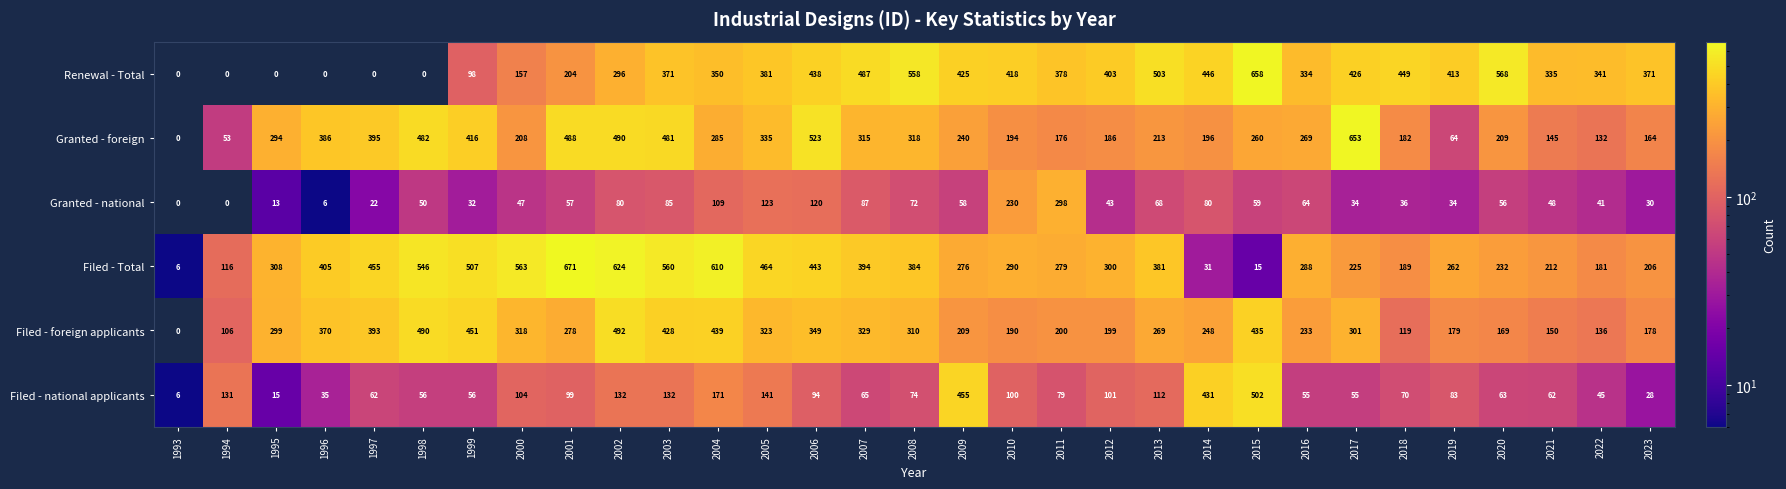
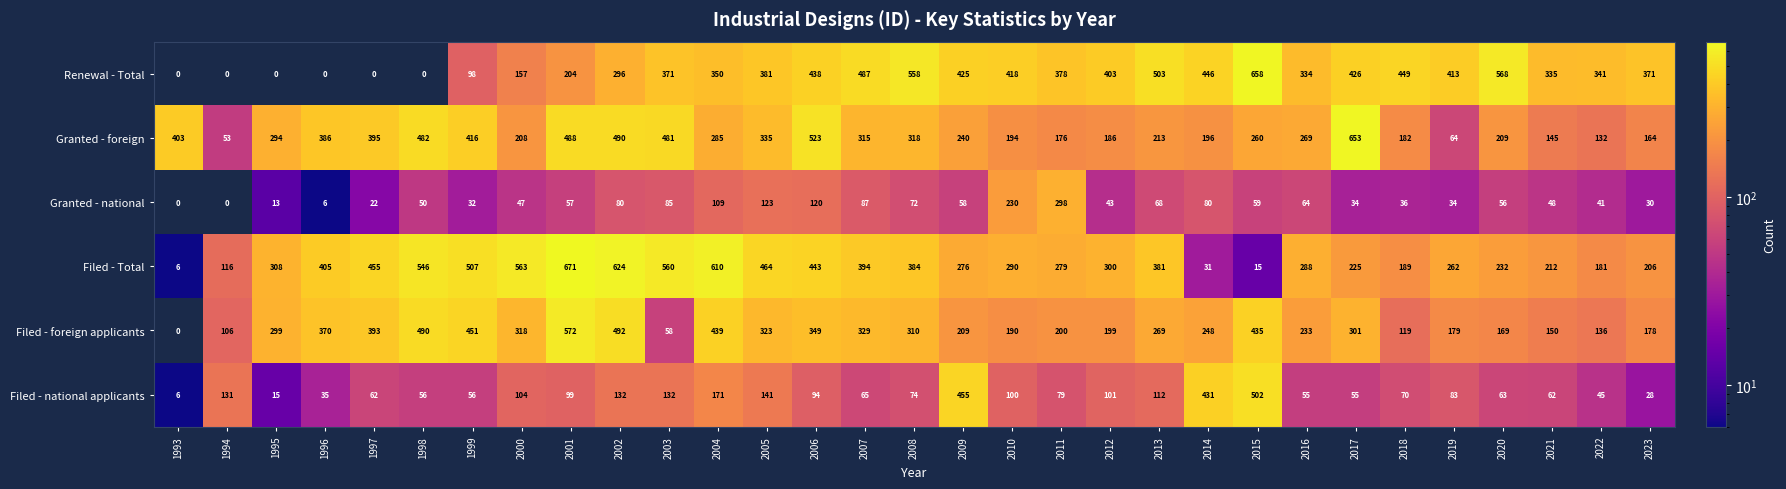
  {
    "Renewal - Total": {
      "1993": 0,
      "1994": 0,
      "1995": 0,
      "1996": 0,
      "1997": 0,
      "1998": 0,
      "1999": 98,
      "2000": 157,
      "2001": 204,
      "2002": 296,
      "2003": 371,
      "2004": 350,
      "2005": 381,
      "2006": 438,
      "2007": 487,
      "2008": 558,
      "2009": 425,
      "2010": 418,
      "2011": 378,
      "2012": 403,
      "2013": 503,
      "2014": 446,
      "2015": 658,
      "2016": 334,
      "2017": 426,
      "2018": 449,
      "2019": 413,
      "2020": 568,
      "2021": 335,
      "2022": 341,
      "2023": 371
    },
    "Granted - foreign": {
-     "1993": 0,
+     "1993": 403,
      "1994": 53,
      "1995": 294,
      "1996": 386,
      "1997": 395,
      "1998": 482,
      "1999": 416,
      "2000": 208,
      "2001": 488,
      "2002": 490,
      "2003": 481,
      "2004": 285,
      "2005": 335,
      "2006": 523,
      "2007": 315,
      "2008": 318,
      "2009": 240,
      "2010": 194,
      "2011": 176,
      "2012": 186,
      "2013": 213,
      "2014": 196,
      "2015": 260,
      "2016": 269,
      "2017": 653,
      "2018": 182,
      "2019": 64,
      "2020": 209,
      "2021": 145,
      "2022": 132,
      "2023": 164
    },
    "Granted - national": {
      "1993": 0,
      "1994": 0,
      "1995": 13,
      "1996": 6,
      "1997": 22,
      "1998": 50,
      "1999": 32,
      "2000": 47,
      "2001": 57,
      "2002": 80,
      "2003": 85,
      "2004": 109,
      "2005": 123,
      "2006": 120,
      "2007": 87,
      "2008": 72,
      "2009": 58,
      "2010": 230,
      "2011": 298,
      "2012": 43,
      "2013": 68,
      "2014": 80,
      "2015": 59,
      "2016": 64,
      "2017": 34,
      "2018": 36,
      "2019": 34,
      "2020": 56,
      "2021": 48,
      "2022": 41,
      "2023": 30
    },
    "Filed - Total": {
      "1993": 6,
      "1994": 116,
      "1995": 308,
      "1996": 405,
      "1997": 455,
      "1998": 546,
      "1999": 507,
      "2000": 563,
      "2001": 671,
      "2002": 624,
      "2003": 560,
      "2004": 610,
      "2005": 464,
      "2006": 443,
      "2007": 394,
      "2008": 384,
      "2009": 276,
      "2010": 290,
      "2011": 279,
      "2012": 300,
      "2013": 381,
      "2014": 31,
      "2015": 15,
      "2016": 288,
      "2017": 225,
      "2018": 189,
      "2019": 262,
      "2020": 232,
      "2021": 212,
      "2022": 181,
      "2023": 206
    },
    "Filed - foreign applicants": {
      "1993": 0,
      "1994": 106,
      "1995": 299,
      "1996": 370,
      "1997": 393,
      "1998": 490,
      "1999": 451,
      "2000": 318,
-     "2001": 278,
+     "2001": 572,
      "2002": 492,
-     "2003": 428,
+     "2003": 58,
      "2004": 439,
      "2005": 323,
      "2006": 349,
      "2007": 329,
      "2008": 310,
      "2009": 209,
      "2010": 190,
      "2011": 200,
      "2012": 199,
      "2013": 269,
      "2014": 248,
      "2015": 435,
      "2016": 233,
      "2017": 301,
      "2018": 119,
      "2019": 179,
      "2020": 169,
      "2021": 150,
      "2022": 136,
      "2023": 178
    },
    "Filed - national applicants": {
      "1993": 6,
      "1994": 131,
      "1995": 15,
      "1996": 35,
      "1997": 62,
      "1998": 56,
      "1999": 56,
      "2000": 104,
      "2001": 99,
      "2002": 132,
      "2003": 132,
      "2004": 171,
      "2005": 141,
      "2006": 94,
      "2007": 65,
      "2008": 74,
      "2009": 455,
      "2010": 100,
      "2011": 79,
      "2012": 101,
      "2013": 112,
      "2014": 431,
      "2015": 502,
      "2016": 55,
      "2017": 55,
      "2018": 70,
      "2019": 83,
      "2020": 63,
      "2021": 62,
      "2022": 45,
      "2023": 28
    }
  }
